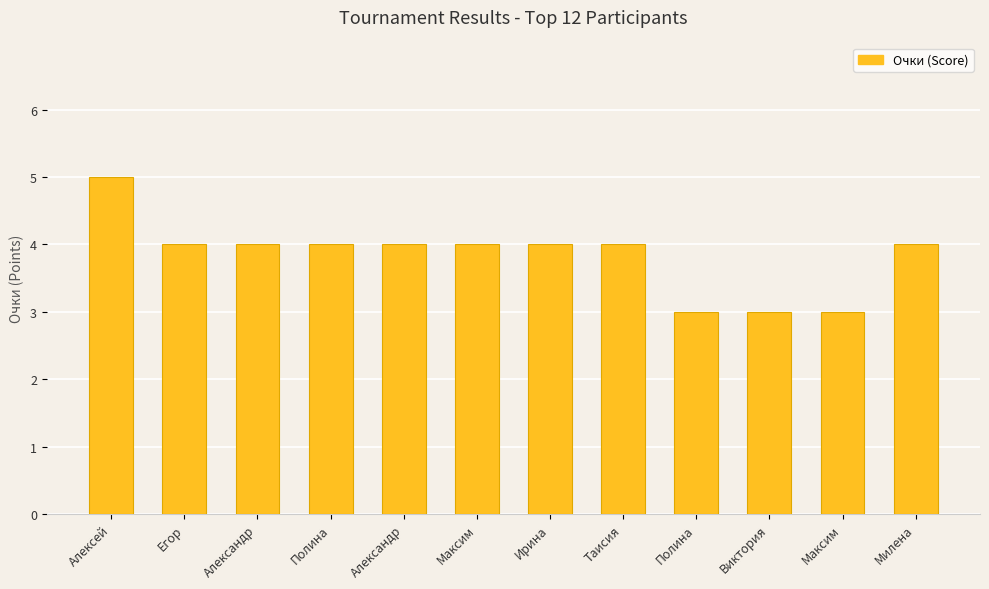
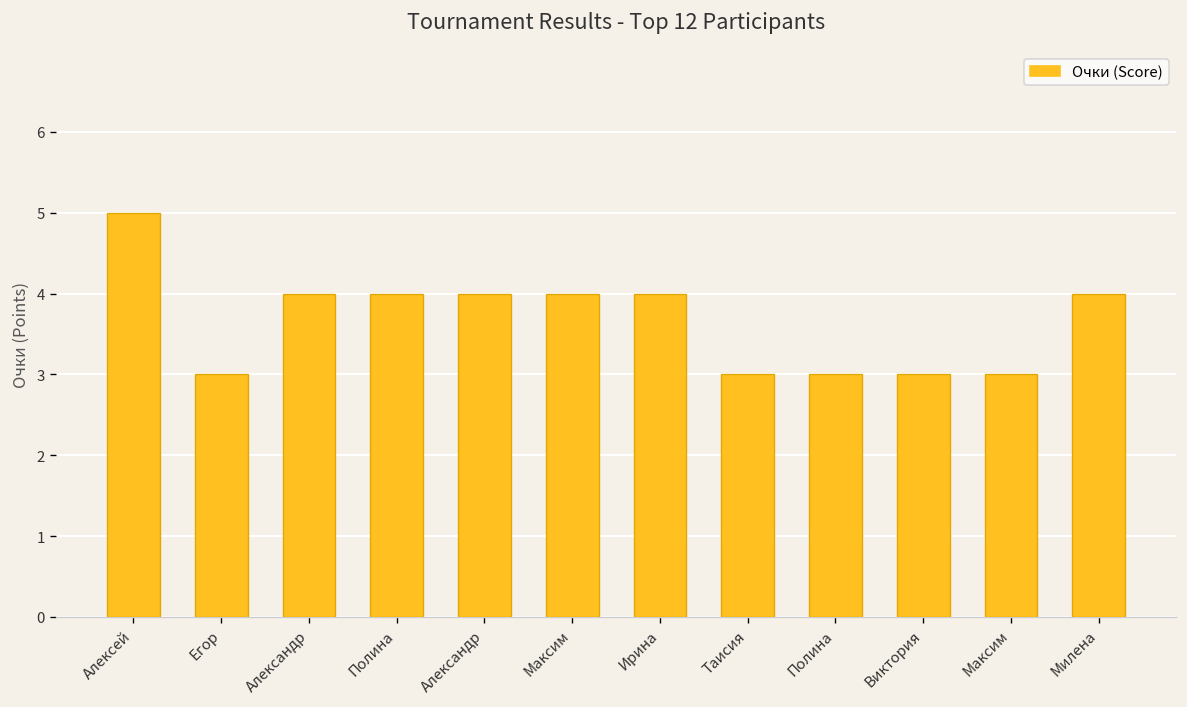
  {
    "Алексей": 5,
-   "Егор": 4,
+   "Егор": 3,
    "Ирина": 4,
-   "Таисия": 4,
+   "Таисия": 3,
    "Виктория": 3,
    "Милена": 4
  }
